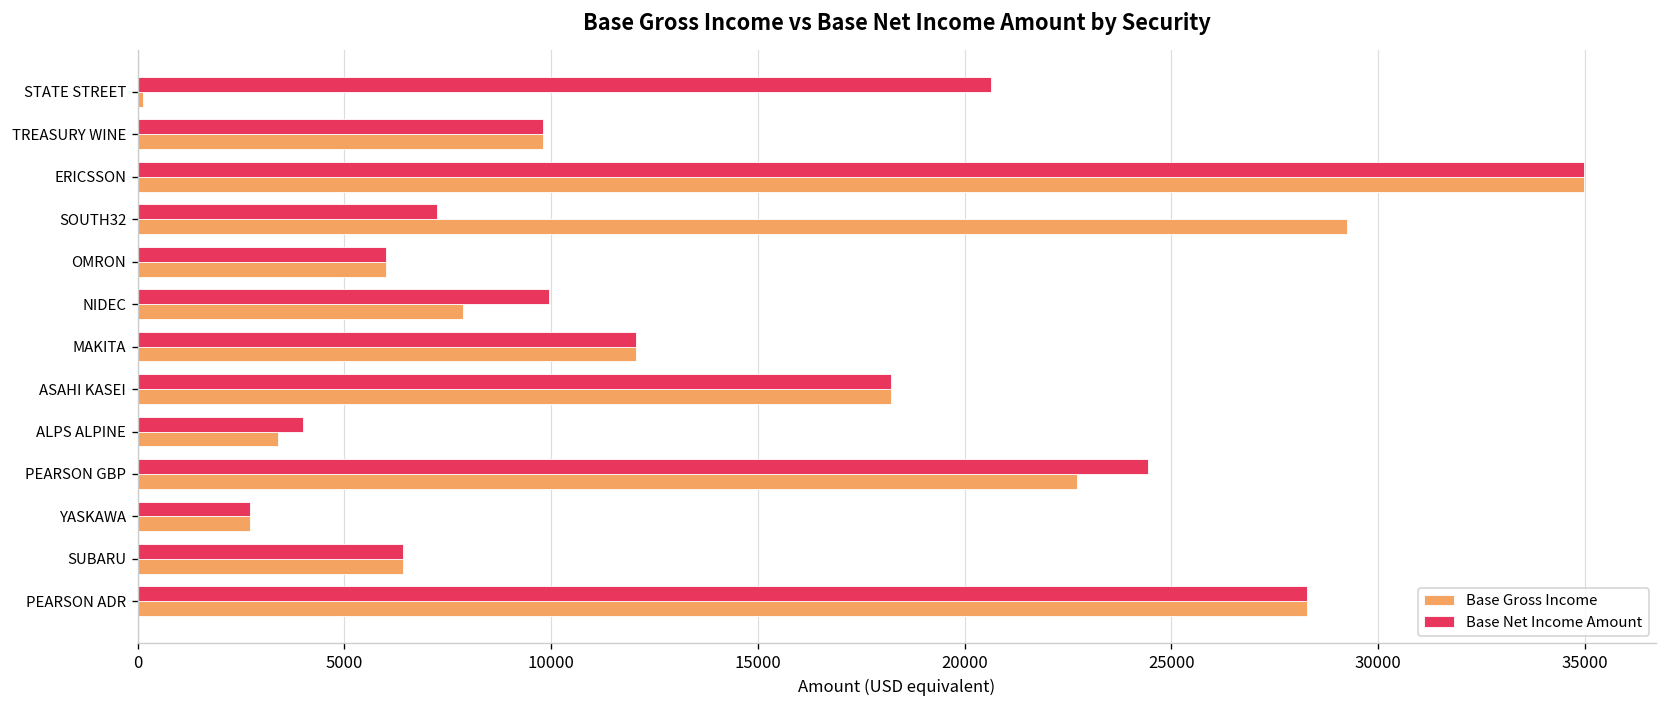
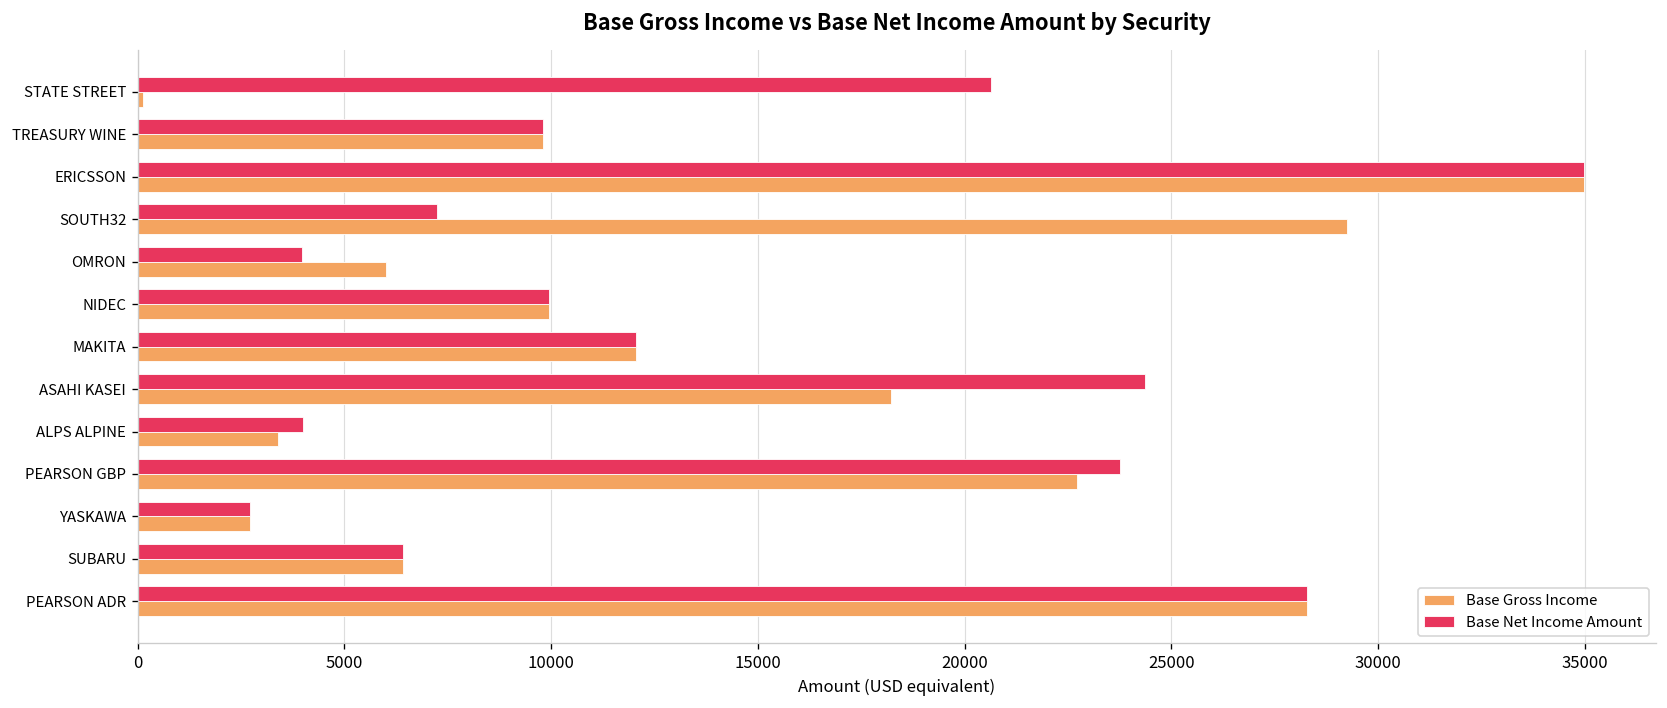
  {
    "Base Gross Income": {
      "STATE STREET": 100,
      "TREASURY WINE": 9800,
      "ERICSSON": 35000,
      "SOUTH32": 29200,
      "OMRON": 6000,
-     "NIDEC": 7900,
+     "NIDEC": 10000,
      "MAKITA": 12000,
      "ASAHI KASEI": 18200,
      "ALPS ALPINE": 3400,
      "PEARSON GBP": 22700,
      "YASKAWA": 2700,
      "SUBARU": 6400,
      "PEARSON ADR": 28300
    },
    "Base Net Income Amount": {
      "STATE STREET": 20600,
      "TREASURY WINE": 9800,
      "ERICSSON": 35000,
      "SOUTH32": 7200,
-     "OMRON": 6000,
+     "OMRON": 4000,
      "NIDEC": 10000,
      "MAKITA": 12000,
-     "ASAHI KASEI": 18200,
+     "ASAHI KASEI": 24400,
      "ALPS ALPINE": 4000,
-     "PEARSON GBP": 24400,
+     "PEARSON GBP": 23800,
      "YASKAWA": 2700,
      "SUBARU": 6400,
      "PEARSON ADR": 28300
    }
  }
